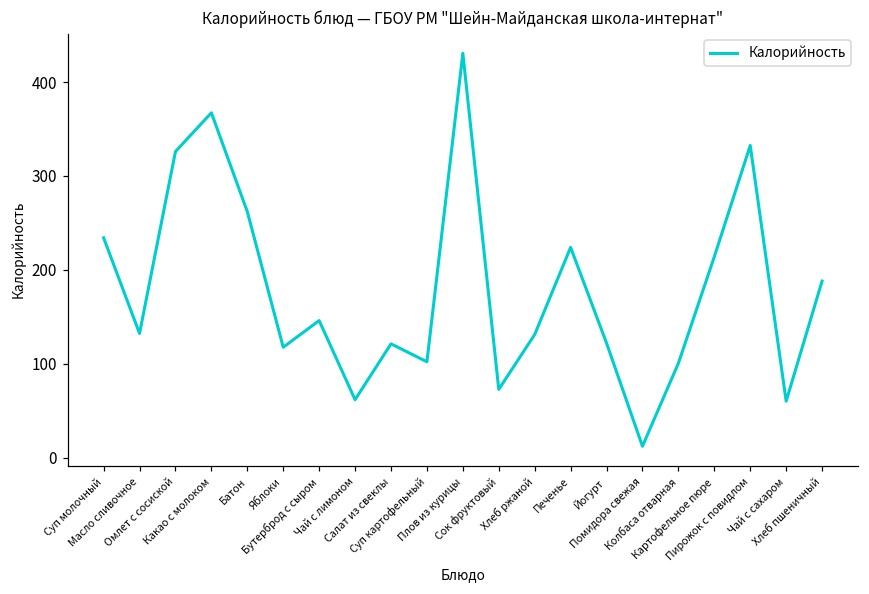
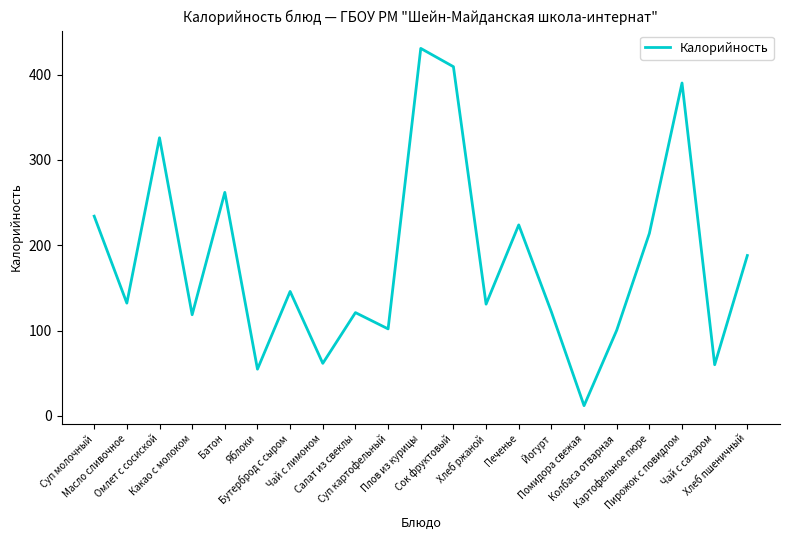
  {
    "Суп молочный": 230,
    "Масло сливочное": 130,
    "Омлет с сосиской": 330,
-   "Какао с молоком": 370,
+   "Какао с молоком": 120,
    "Батон": 260,
-   "Яблоки": 120,
+   "Яблоки": 50,
    "Бутерброд с сыром": 150,
    "Чай с лимоном": 60,
    "Салат из свеклы": 120,
    "Суп картофельный": 100,
    "Плов из курицы": 430,
-   "Сок фруктовый": 70,
+   "Сок фруктовый": 410,
    "Хлеб ржаной": 130,
    "Печенье": 220,
    "Йогурт": 120,
    "Помидора свежая": 10,
    "Колбаса отварная": 100,
    "Картофельное пюре": 210,
-   "Пирожок с повидлом": 330,
+   "Пирожок с повидлом": 390,
    "Чай с сахаром": 60,
    "Хлеб пшеничный": 190
  }
